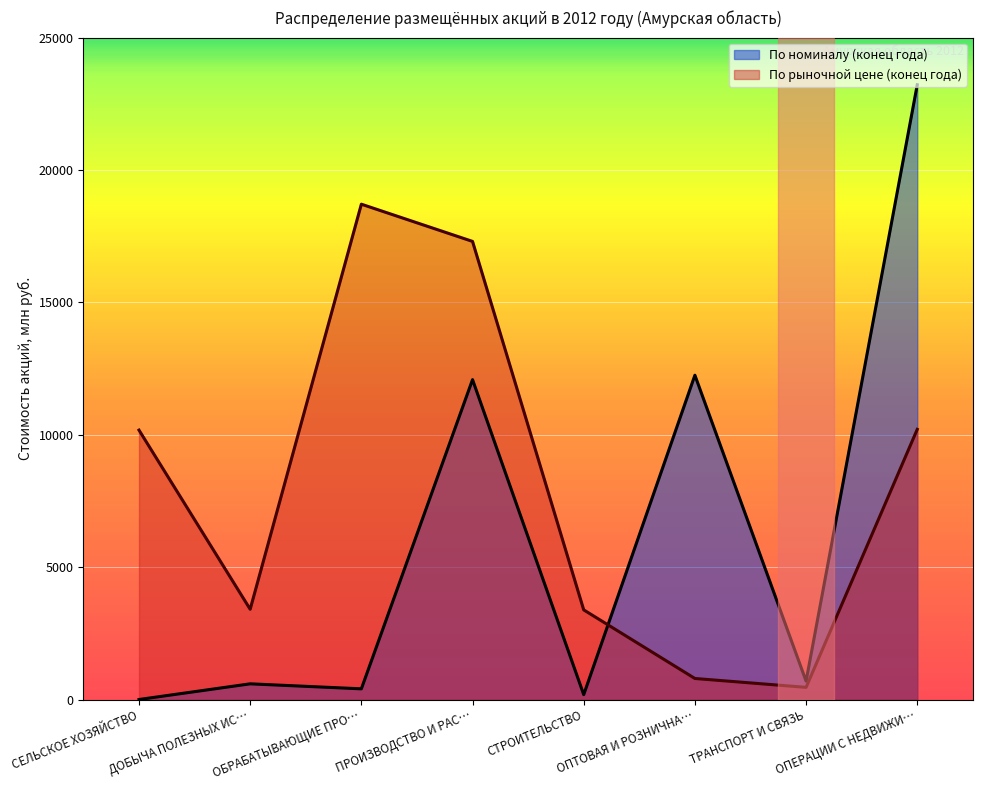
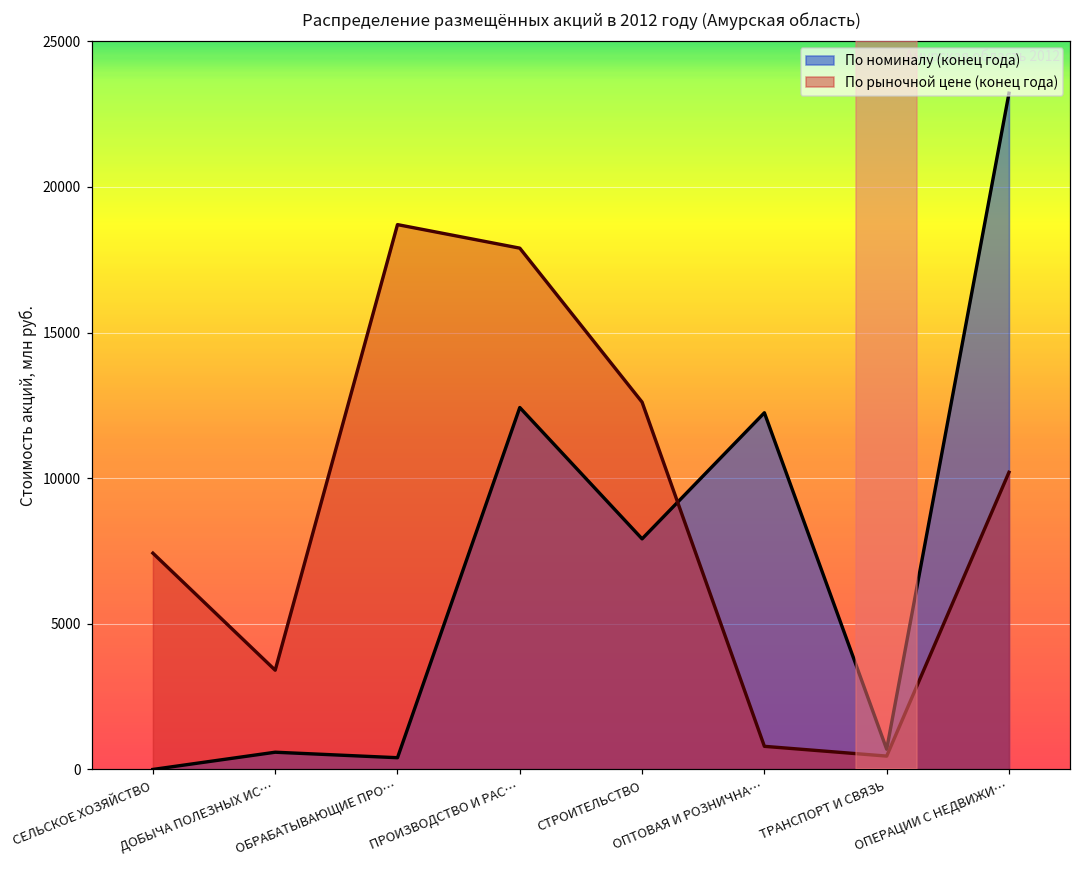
  {
    "По номиналу (конец года)": {
      "СЕЛЬСКОЕ ХОЗЯЙСТВО": 0,
      "ДОБЫЧА ПОЛЕЗНЫХ ИС…": 600,
      "ОБРАБАТЫВАЮЩИЕ ПРО…": 400,
-     "ПРОИЗВОДСТВО И РАС…": 12100,
-     "СТРОИТЕЛЬСТВО": 200,
+     "ПРОИЗВОДСТВО И РАС…": 12400,
+     "СТРОИТЕЛЬСТВО": 7900,
      "ОПТОВАЯ И РОЗНИЧНА…": 12200
    },
    "По рыночной цене (конец года)": {
-     "СЕЛЬСКОЕ ХОЗЯЙСТВО": 10200,
+     "СЕЛЬСКОЕ ХОЗЯЙСТВО": 7400,
      "ДОБЫЧА ПОЛЕЗНЫХ ИС…": 3400,
      "ОБРАБАТЫВАЮЩИЕ ПРО…": 18700,
-     "ПРОИЗВОДСТВО И РАС…": 17300,
-     "СТРОИТЕЛЬСТВО": 3400,
+     "ПРОИЗВОДСТВО И РАС…": 17900,
+     "СТРОИТЕЛЬСТВО": 12600,
      "ОПТОВАЯ И РОЗНИЧНА…": 800,
      "ОПЕРАЦИИ С НЕДВИЖИ…": 10200
    }
  }
